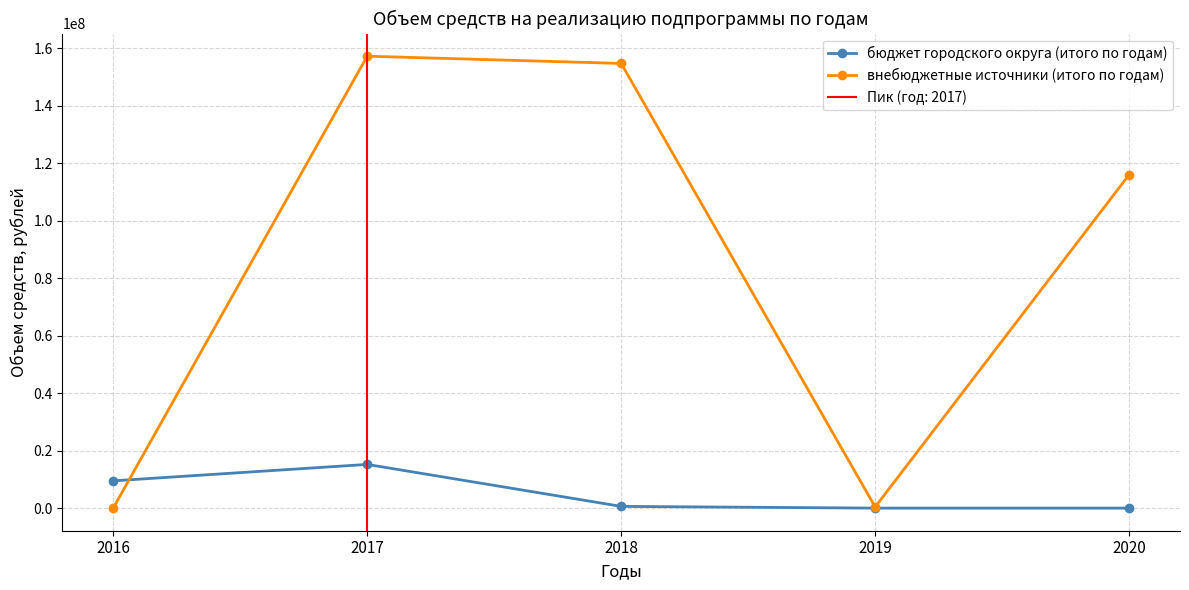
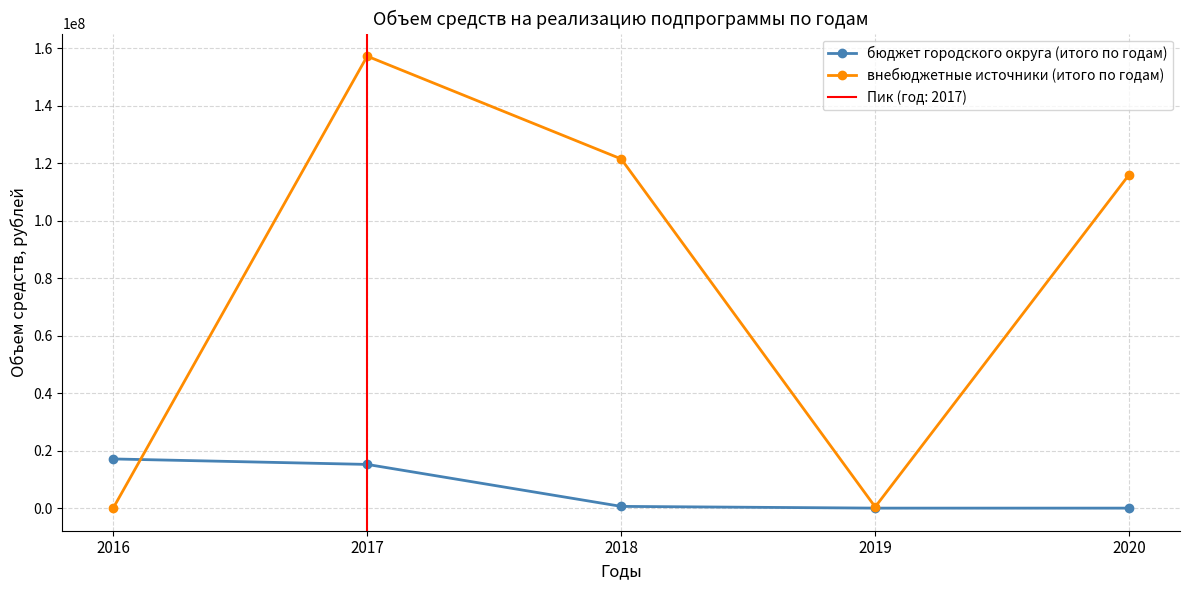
  {
    "бюджет городского округа (итого по годам)": {
-     "2016": 9000000,
+     "2016": 17000000,
      "2017": 15000000,
      "2018": 1000000,
      "2020": 0
    },
    "внебюджетные источники (итого по годам)": {
      "2016": 0,
      "2017": 157000000,
-     "2018": 155000000,
+     "2018": 121000000,
      "2020": 116000000
    }
  }
